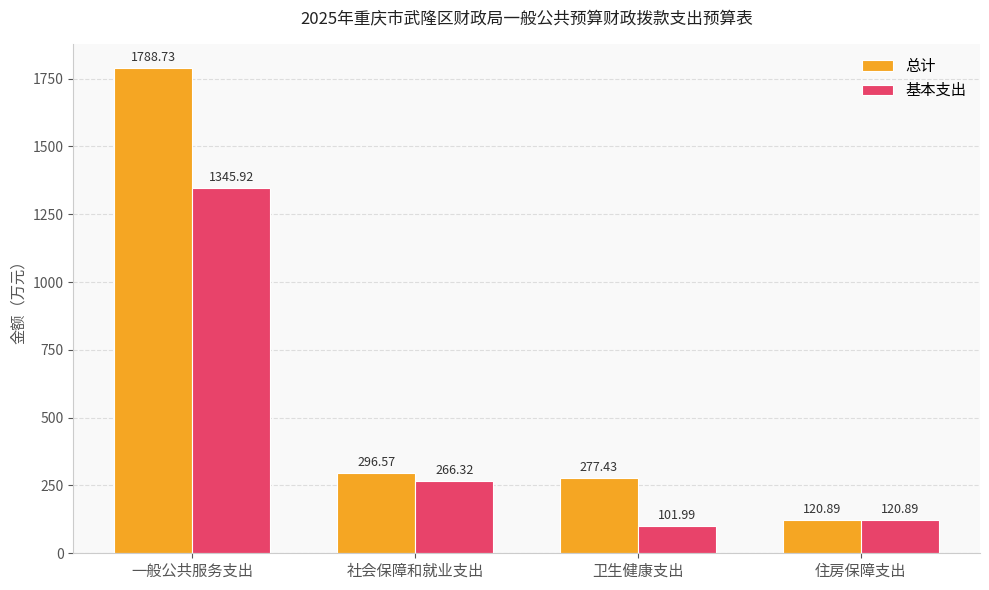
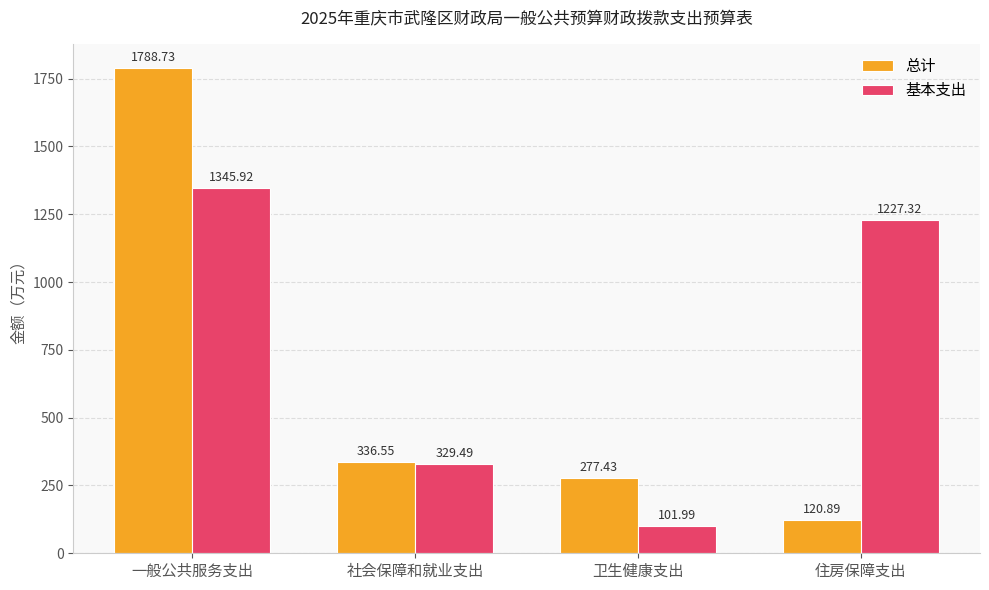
  {
    "总计": {
      "一般公共服务支出": 1788.73,
-     "社会保障和就业支出": 296.57,
+     "社会保障和就业支出": 336.55,
      "卫生健康支出": 277.43,
      "住房保障支出": 120.89
    },
    "基本支出": {
      "一般公共服务支出": 1345.92,
-     "社会保障和就业支出": 266.32,
+     "社会保障和就业支出": 329.49,
      "卫生健康支出": 101.99,
-     "住房保障支出": 120.89
+     "住房保障支出": 1227.32
    }
  }
